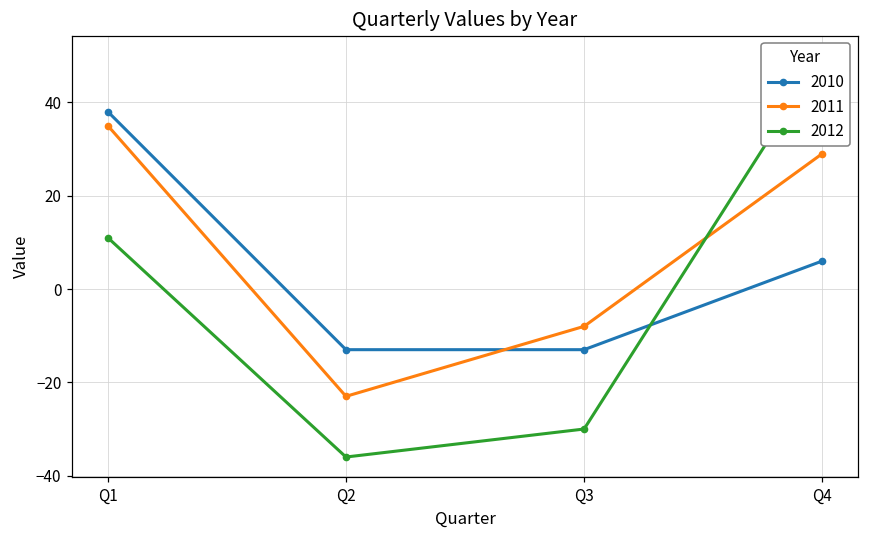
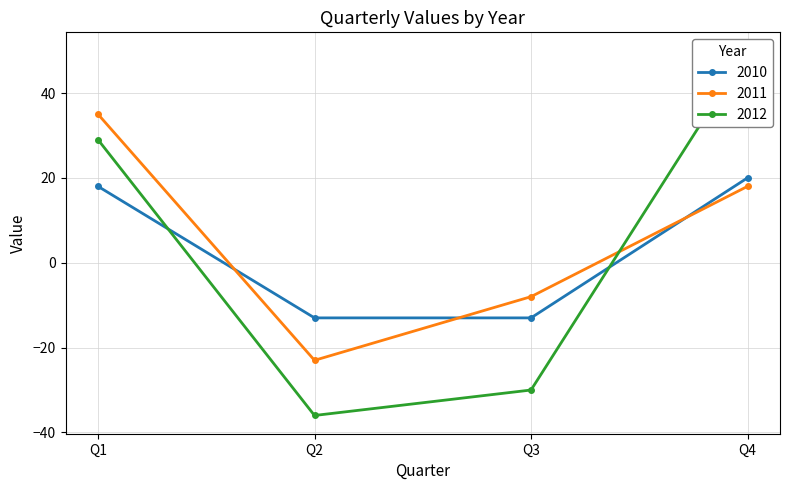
  {
    "2010": {
-     "Q1": 38,
+     "Q1": 18,
      "Q2": -13,
      "Q3": -13,
-     "Q4": 6
+     "Q4": 20
    },
    "2011": {
      "Q1": 35,
      "Q2": -23,
      "Q3": -8,
-     "Q4": 29
+     "Q4": 18
    },
    "2012": {
-     "Q1": 11,
+     "Q1": 29,
      "Q2": -36,
      "Q3": -30
    }
  }
